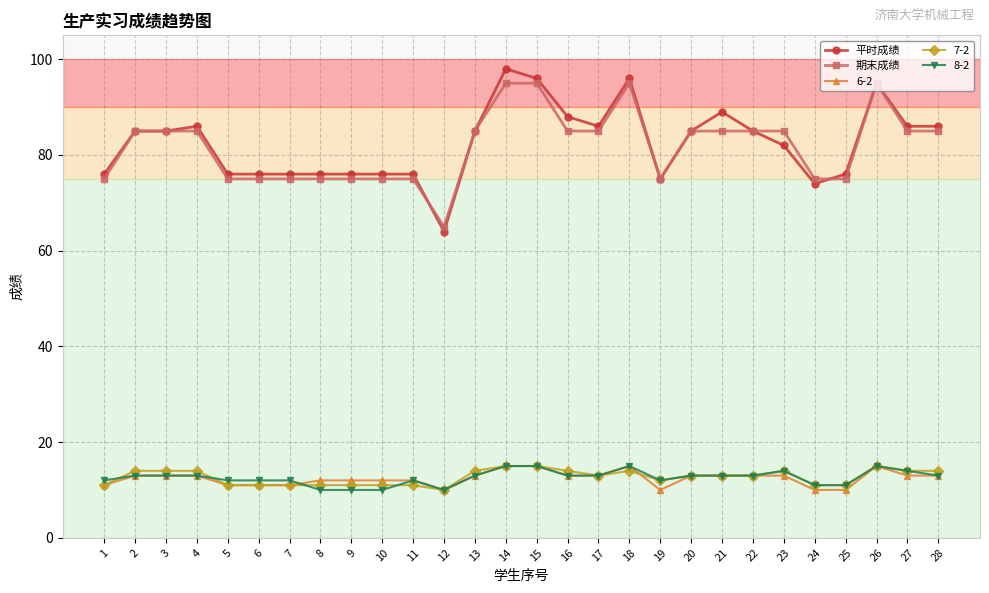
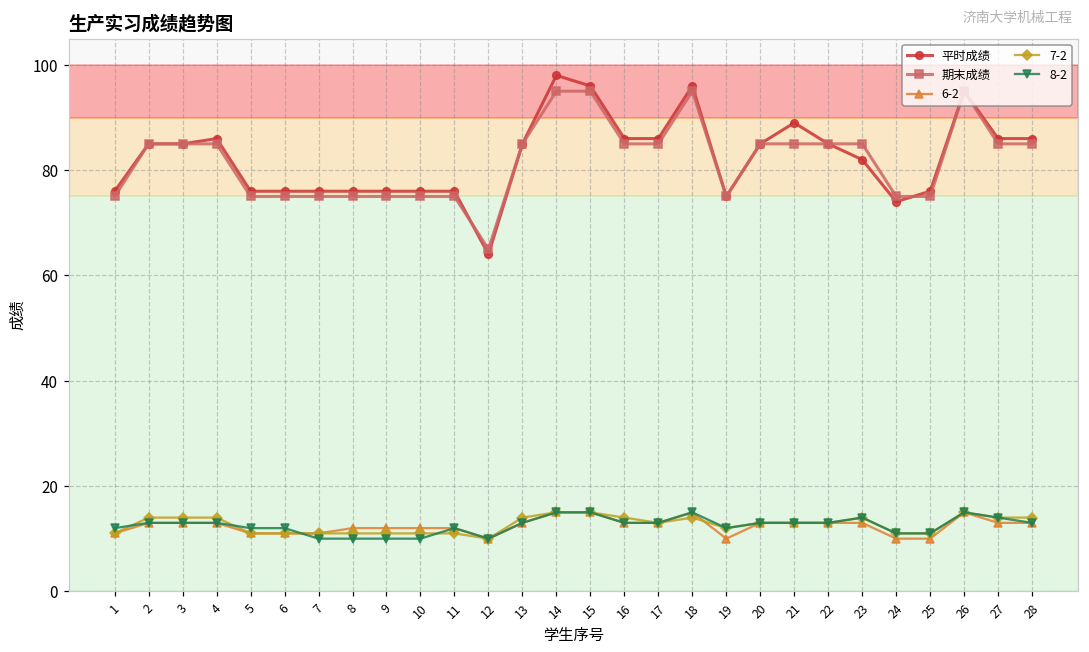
  {
    "平时成绩": {
      "1": 76,
      "4": 86,
      "5": 76,
      "6": 76,
      "7": 76,
      "8": 76,
      "9": 76,
      "10": 76,
      "11": 76,
      "12": 64,
      "14": 98,
      "15": 96,
-     "16": 88,
+     "16": 86,
      "17": 86,
      "18": 96,
      "21": 89,
      "23": 82,
      "24": 74,
      "25": 76,
      "27": 86,
      "28": 86
    },
    "期末成绩": {
      "1": 75,
      "4": 85,
      "5": 75,
      "6": 75,
      "7": 75,
      "8": 75,
      "9": 75,
      "10": 75,
      "11": 75,
      "12": 65,
      "14": 95,
      "15": 95,
      "16": 85,
      "17": 85,
      "18": 95,
      "21": 85,
      "23": 85,
      "24": 75,
      "25": 75,
      "27": 85,
      "28": 85
    },
    "8-2": {
      "1": 12,
      "5": 12,
      "6": 12,
-     "7": 12,
+     "7": 10,
      "8": 10,
      "9": 10,
      "10": 10
    }
  }
